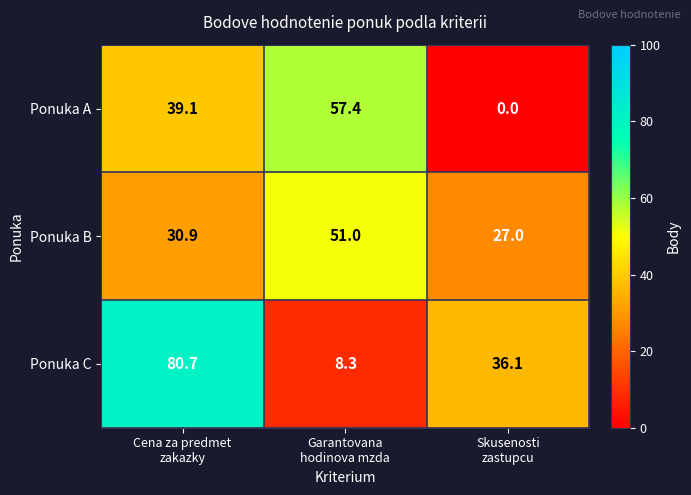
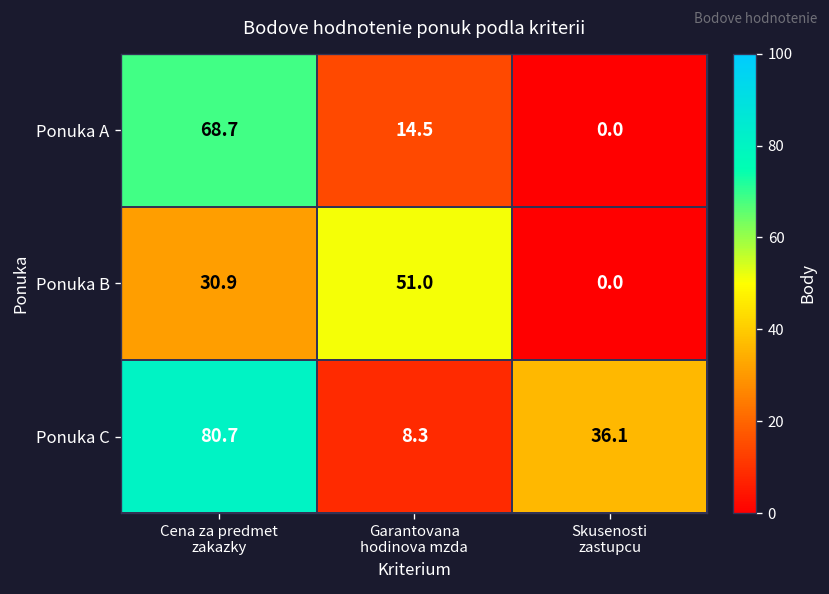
  {
    "Ponuka A": {
-     "Cena za predmet zakazky": 39.1,
-     "Garantovana hodinova mzda": 57.4,
+     "Cena za predmet zakazky": 68.7,
+     "Garantovana hodinova mzda": 14.5,
      "Skusenosti zastupcu": 0.0
    },
    "Ponuka B": {
      "Cena za predmet zakazky": 30.9,
      "Garantovana hodinova mzda": 51.0,
-     "Skusenosti zastupcu": 27.0
+     "Skusenosti zastupcu": 0.0
    },
    "Ponuka C": {
      "Cena za predmet zakazky": 80.7,
      "Garantovana hodinova mzda": 8.3,
      "Skusenosti zastupcu": 36.1
    }
  }
